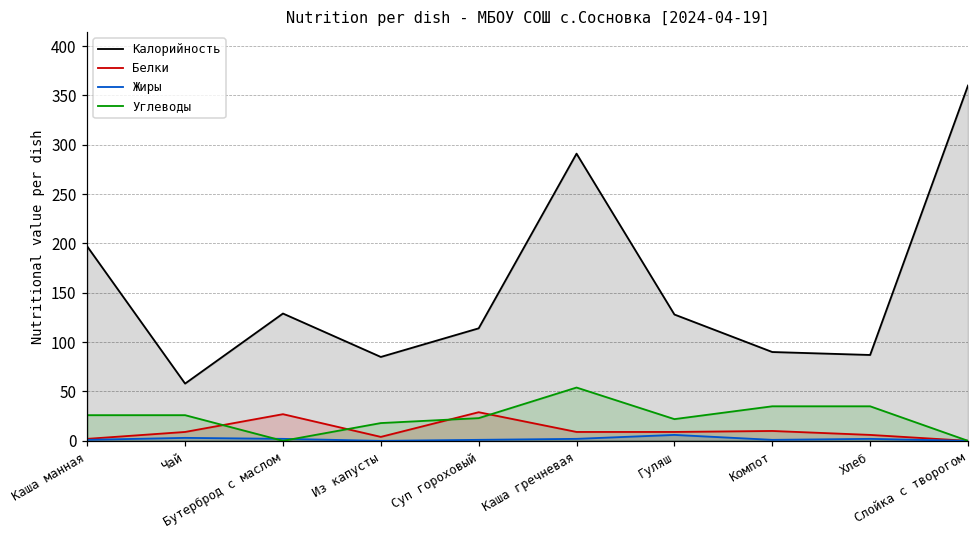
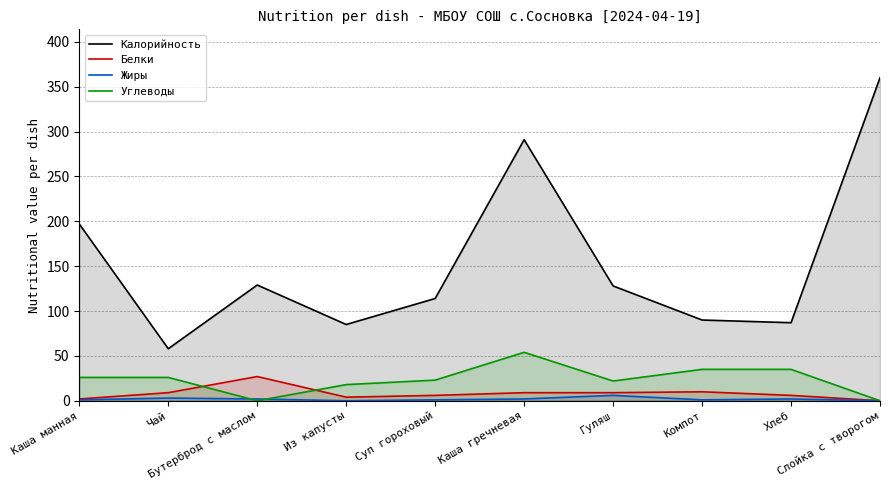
  {
    "Калорийность": {
      "Каша манная": 200,
      "Чай": 60,
      "Бутерброд с маслом": 130,
      "Из капусты": 90,
      "Суп гороховый": 110,
      "Каша гречневая": 290,
      "Гуляш": 130,
      "Компот": 90,
      "Хлеб": 90,
      "Слойка с творогом": 360
    },
    "Белки": {
      "Чай": 10,
      "Бутерброд с маслом": 30,
      "Из капусты": 0,
-     "Суп гороховый": 30,
+     "Суп гороховый": 10,
      "Каша гречневая": 10,
      "Гуляш": 10,
      "Компот": 10,
      "Хлеб": 10
    },
    "Жиры": {
      "Чай": 0,
      "Из капусты": 0,
      "Суп гороховый": 0,
      "Каша гречневая": 0,
      "Гуляш": 10,
      "Компот": 0,
      "Хлеб": 0
    },
    "Углеводы": {
      "Каша манная": 30,
      "Чай": 30,
      "Из капусты": 20,
      "Суп гороховый": 20,
      "Каша гречневая": 50,
      "Гуляш": 20,
      "Компот": 40,
      "Хлеб": 40
    }
  }
